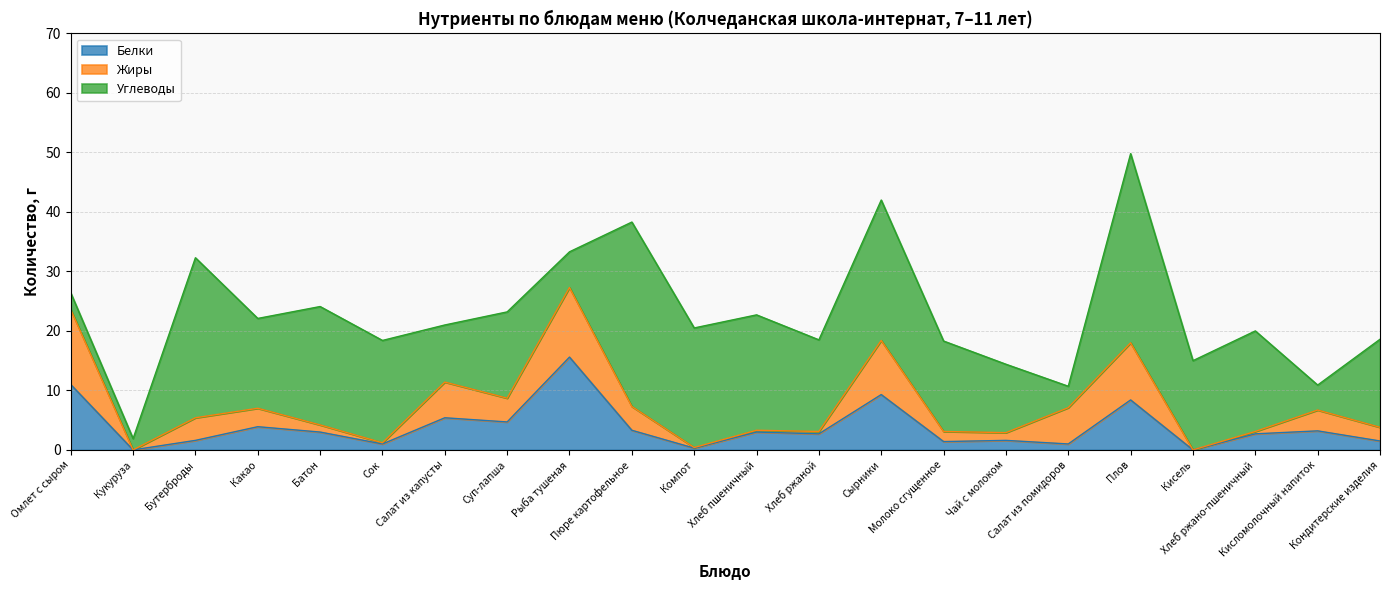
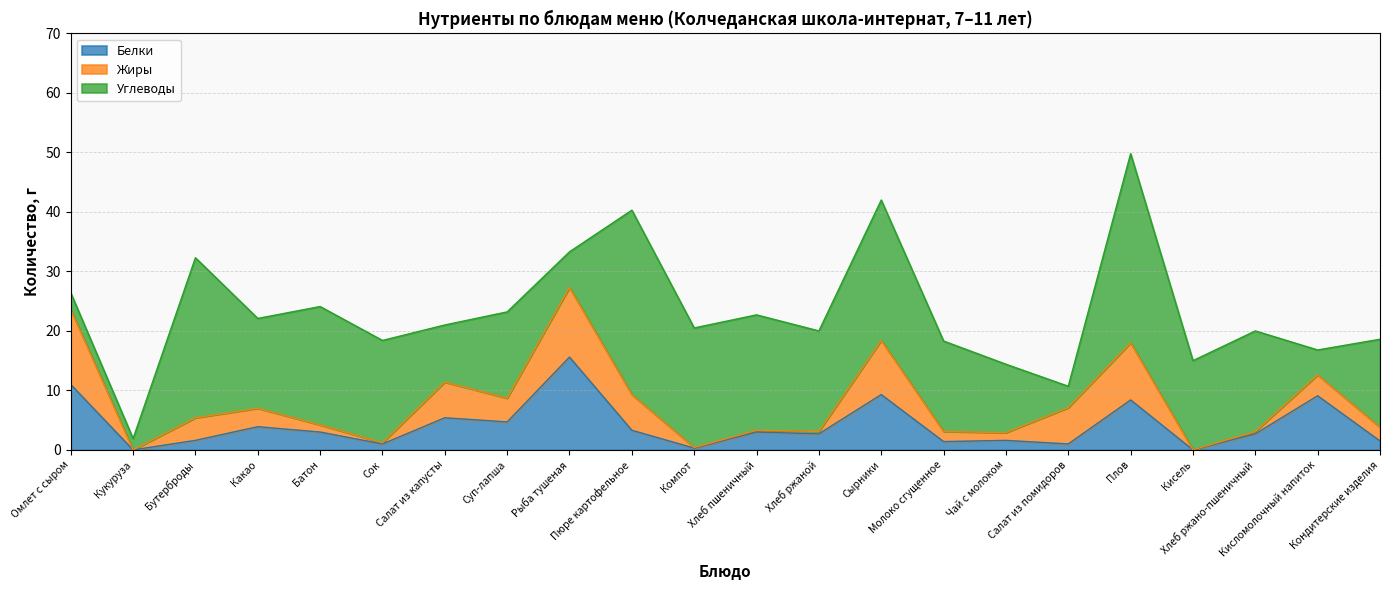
  {
    "Белки": {
      "Омлет с сыром": 11,
      "Бутерброды": 2,
      "Какао": 4,
      "Батон": 3,
      "Салат из капусты": 5,
      "Суп-лапша": 5,
      "Рыба тушеная": 16,
      "Пюре картофельное": 3,
      "Сырники": 9,
      "Молоко сгущенное": 1,
      "Чай с молоком": 2,
      "Салат из помидоров": 1,
      "Плов": 8,
-     "Кисломолочный напиток": 3,
+     "Кисломолочный напиток": 9,
      "Кондитерские изделия": 2
    },
    "Жиры": {
      "Омлет с сыром": 13,
      "Бутерброды": 4,
      "Какао": 3,
      "Батон": 1,
      "Салат из капусты": 6,
      "Суп-лапша": 4,
      "Рыба тушеная": 12,
-     "Пюре картофельное": 4,
+     "Пюре картофельное": 6,
      "Сырники": 9,
      "Молоко сгущенное": 2,
      "Чай с молоком": 1,
      "Салат из помидоров": 6,
      "Плов": 10,
      "Кисломолочный напиток": 4,
      "Кондитерские изделия": 2
    },
    "Углеводы": {
      "Омлет с сыром": 3,
      "Кукуруза": 2,
      "Бутерброды": 27,
      "Какао": 15,
      "Батон": 20,
      "Сок": 17,
      "Салат из капусты": 10,
      "Суп-лапша": 15,
      "Рыба тушеная": 6,
      "Пюре картофельное": 31,
      "Компот": 20,
      "Хлеб пшеничный": 19,
-     "Хлеб ржаной": 15,
+     "Хлеб ржаной": 17,
      "Сырники": 24,
      "Молоко сгущенное": 15,
      "Чай с молоком": 12,
      "Салат из помидоров": 4,
      "Плов": 32,
      "Кисель": 15,
      "Хлеб ржано-пшеничный": 17,
      "Кисломолочный напиток": 4,
      "Кондитерские изделия": 15
    }
  }
